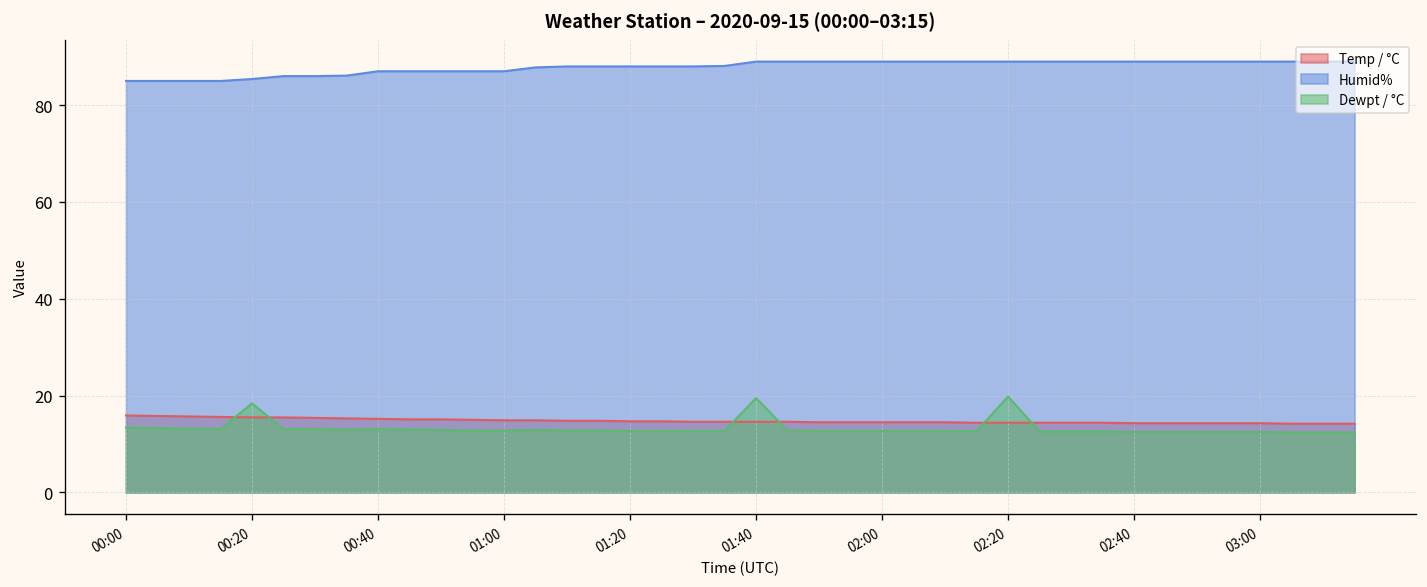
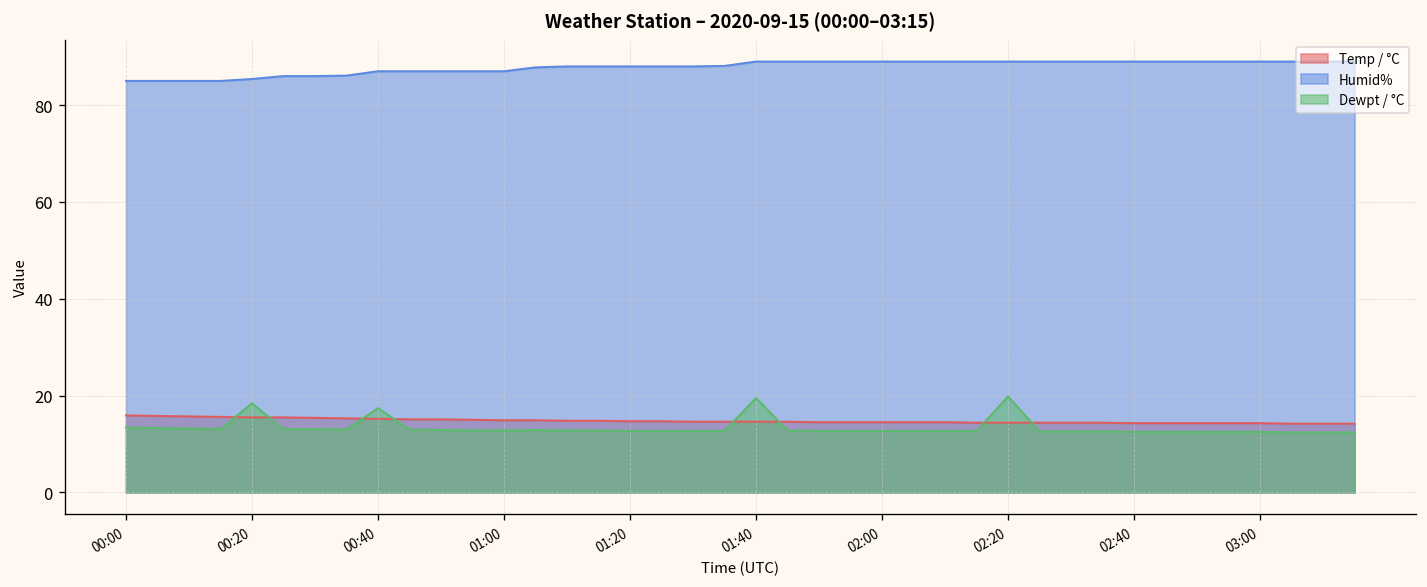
  {
    "Temp / °C": {
      "00:00": 16,
      "00:20": 16,
      "00:40": 15,
      "01:00": 15,
      "01:20": 15,
      "01:40": 15,
      "02:00": 15,
      "02:20": 14,
      "02:40": 14,
      "03:00": 14
    },
    "Humid%": {
      "00:00": 85,
      "00:20": 85,
      "00:40": 87,
      "01:00": 87,
      "01:20": 88,
      "01:40": 89,
      "02:00": 89,
      "02:20": 89,
      "02:40": 89,
      "03:00": 89
    },
    "Dewpt / °C": {
      "00:00": 13,
      "00:20": 18,
-     "00:40": 13,
+     "00:40": 17,
      "01:00": 13,
      "01:20": 13,
      "01:40": 20,
      "02:00": 13,
      "02:20": 20,
      "02:40": 13,
      "03:00": 13
    }
  }
